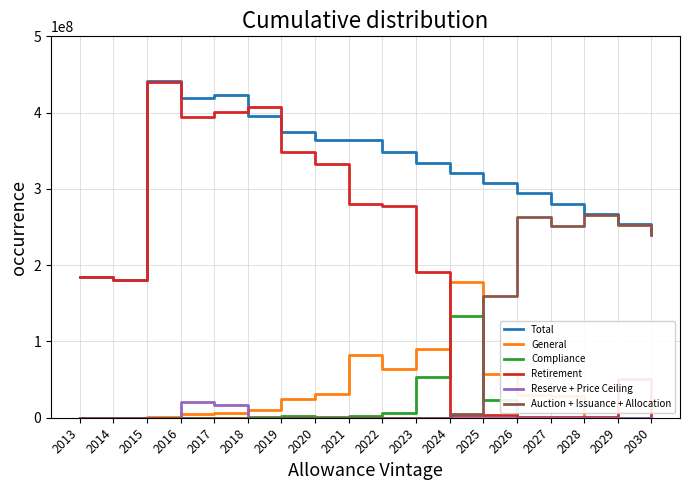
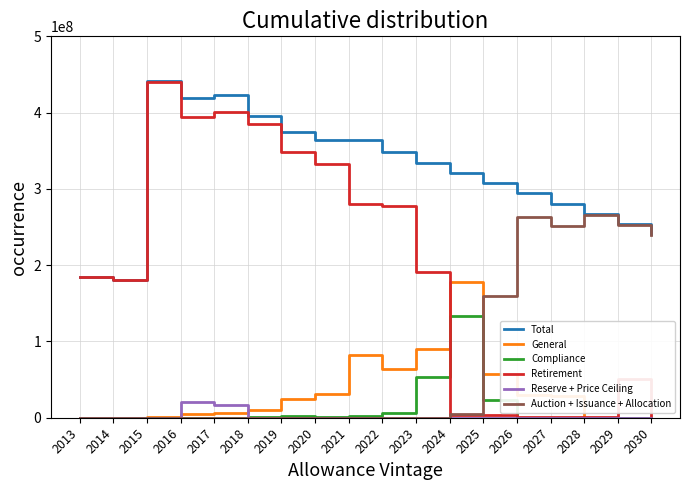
  {
    "Total": {
      "2016": 420000000,
      "2017": 420000000,
      "2018": 390000000,
      "2019": 370000000,
      "2020": 360000000,
      "2021": 360000000,
      "2022": 350000000,
      "2023": 330000000,
      "2024": 320000000,
      "2025": 310000000,
      "2026": 290000000,
      "2027": 280000000
    },
    "General": {
      "2016": 0,
      "2017": 10000000,
      "2018": 10000000,
      "2019": 20000000,
      "2020": 30000000,
      "2021": 80000000,
      "2022": 60000000,
      "2023": 90000000,
      "2024": 180000000,
      "2025": 60000000
    },
    "Compliance": {
      "2022": 10000000,
      "2023": 50000000,
      "2024": 130000000,
      "2025": 20000000
    },
    "Retirement": {
      "2016": 390000000,
      "2017": 400000000,
-     "2018": 410000000,
+     "2018": 380000000,
      "2019": 350000000,
      "2020": 330000000,
      "2021": 280000000,
      "2022": 280000000,
      "2023": 190000000
    },
    "Reserve + Price Ceiling": {
      "2016": 20000000,
      "2017": 20000000,
      "2024": 0
    },
    "Auction + Issuance + Allocation": {
      "2025": 160000000,
      "2026": 260000000,
      "2027": 250000000
    }
  }
